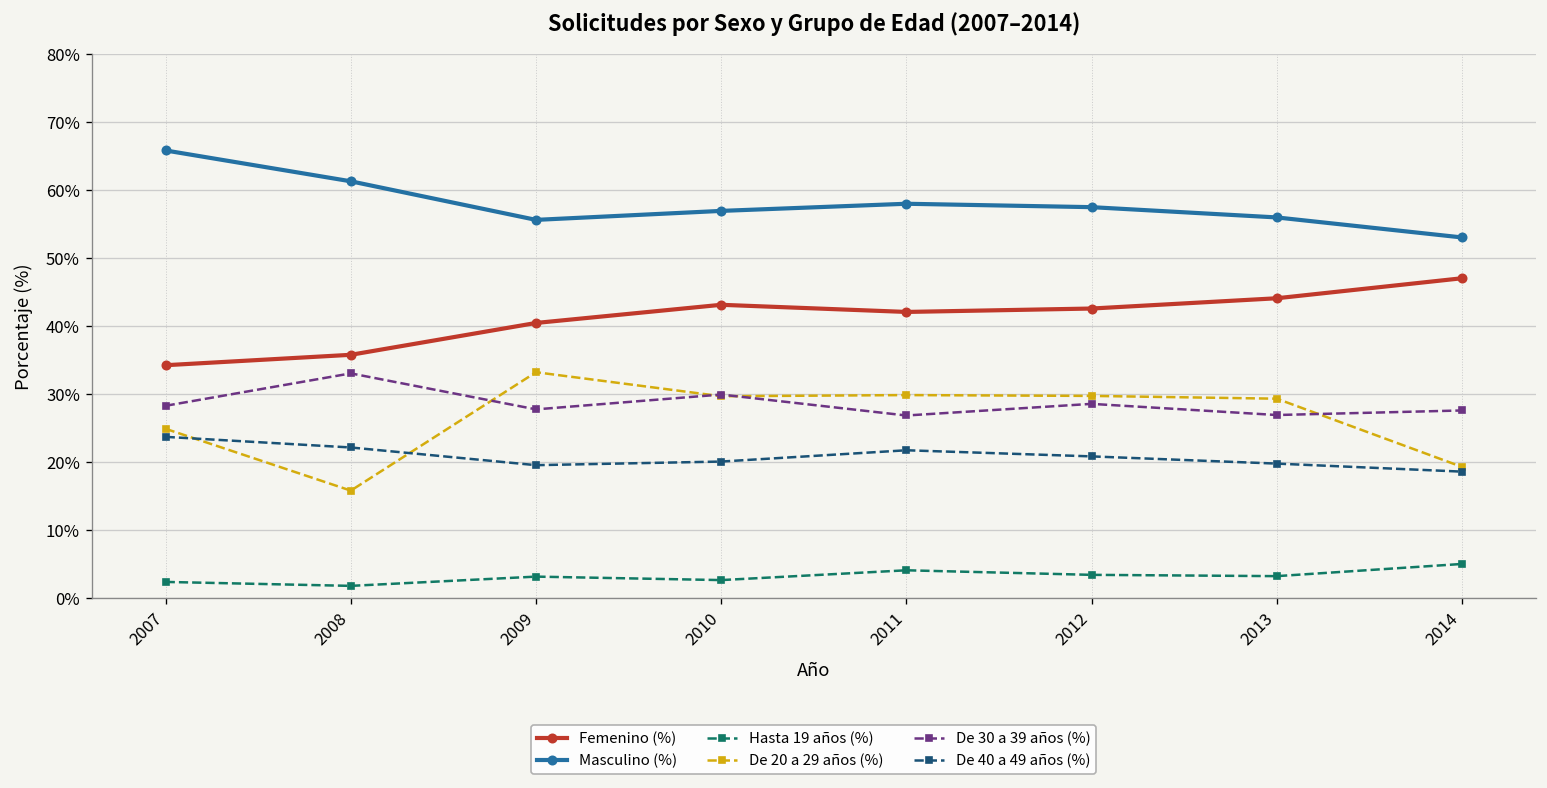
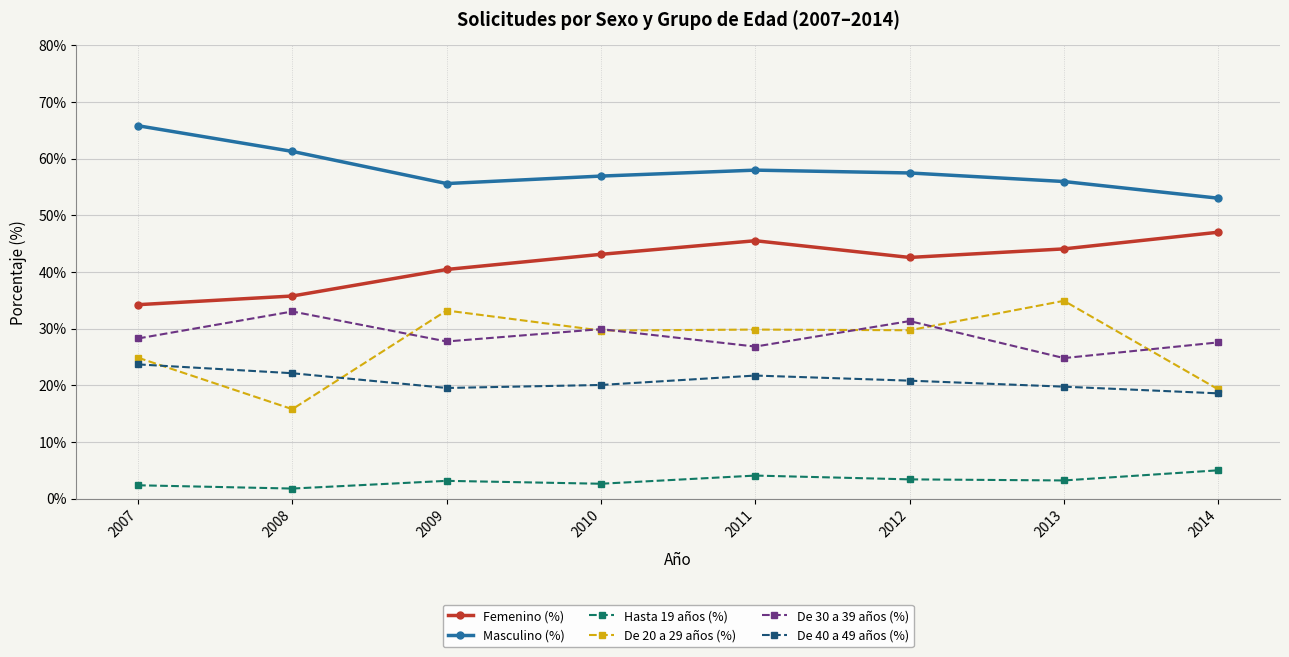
  {
    "Femenino (%)": {
      "2007": "34%",
      "2008": "36%",
      "2009": "40%",
      "2010": "43%",
-     "2011": "42%",
+     "2011": "46%",
      "2012": "43%",
      "2013": "44%",
      "2014": "47%"
    },
    "De 20 a 29 años (%)": {
      "2007": "25%",
      "2008": "16%",
      "2009": "33%",
      "2011": "30%",
      "2012": "30%",
-     "2013": "29%",
+     "2013": "35%",
      "2014": "19%"
    },
    "De 30 a 39 años (%)": {
      "2007": "28%",
      "2008": "33%",
      "2009": "28%",
      "2011": "27%",
-     "2012": "29%",
-     "2013": "27%",
+     "2012": "31%",
+     "2013": "25%",
      "2014": "28%"
    }
  }
